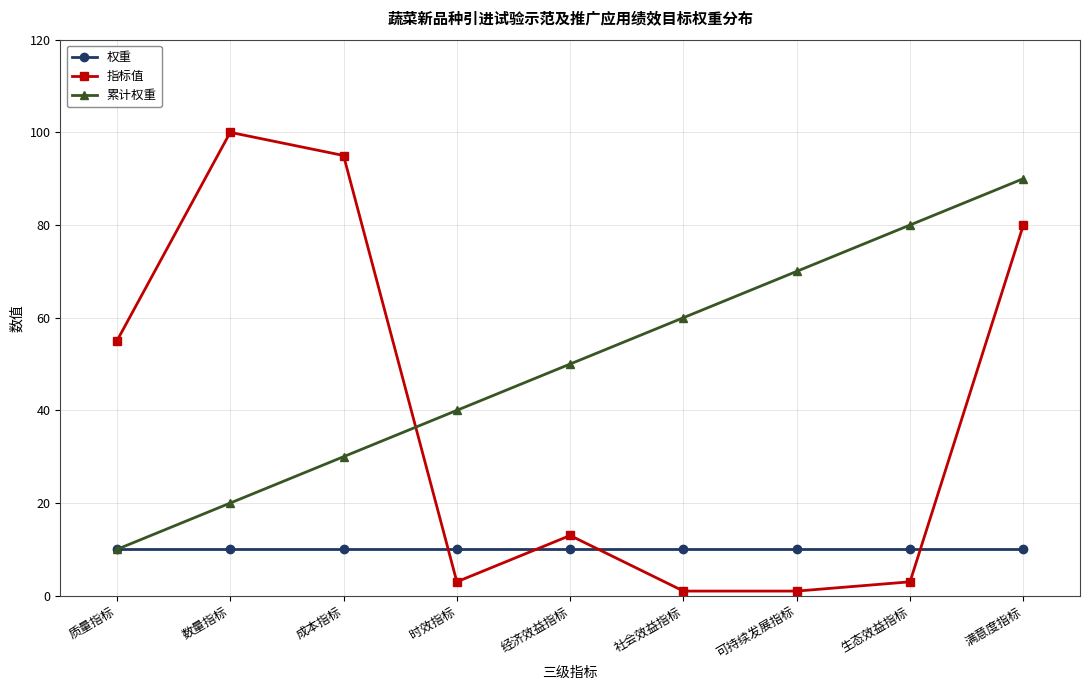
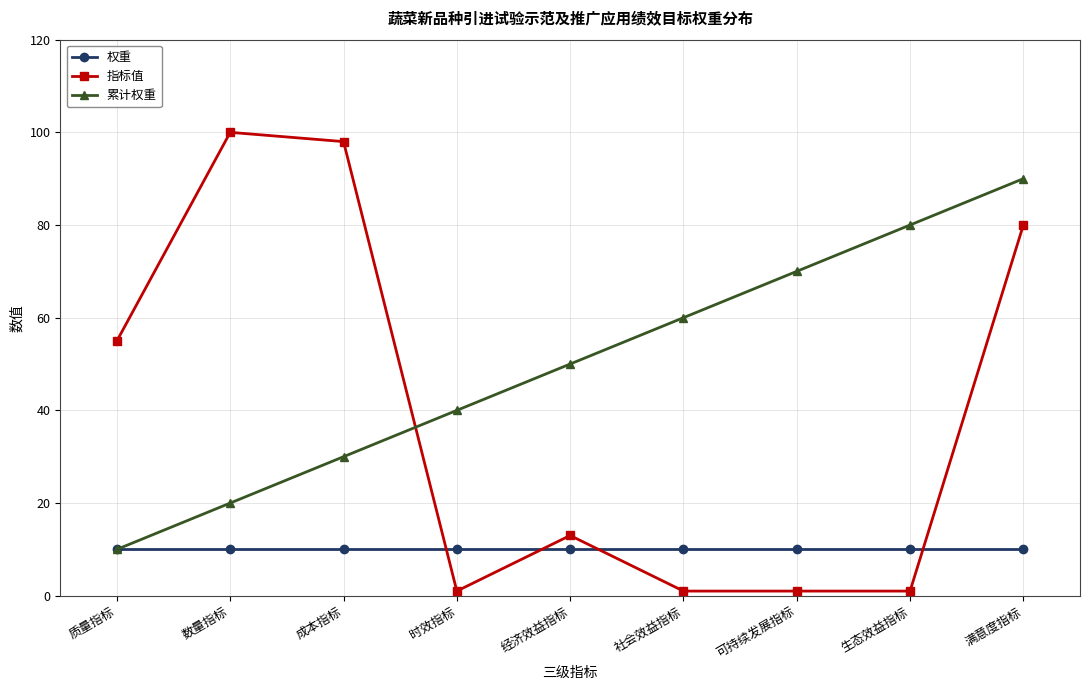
  {
    "权重": {
      "数量指标": 10,
      "成本指标": 10,
      "时效指标": 10,
      "经济效益指标": 10,
      "社会效益指标": 10,
      "可持续发展指标": 10,
      "生态效益指标": 10,
      "满意度指标": 10
    },
    "指标值": {
      "质量指标": 55,
      "数量指标": 100,
-     "成本指标": 95,
-     "时效指标": 3,
+     "成本指标": 98,
+     "时效指标": 1,
      "经济效益指标": 13,
      "社会效益指标": 1,
      "可持续发展指标": 1,
-     "生态效益指标": 3,
+     "生态效益指标": 1,
      "满意度指标": 80
    },
    "累计权重": {
      "数量指标": 20,
      "成本指标": 30,
      "时效指标": 40,
      "经济效益指标": 50,
      "社会效益指标": 60,
      "可持续发展指标": 70,
      "生态效益指标": 80,
      "满意度指标": 90
    }
  }
